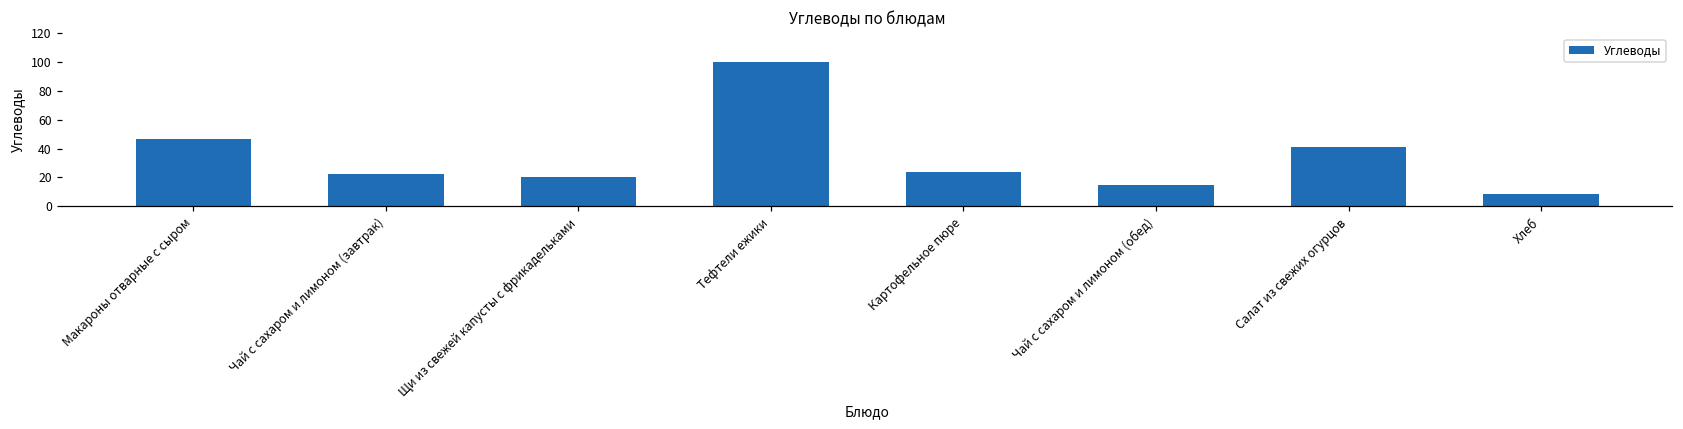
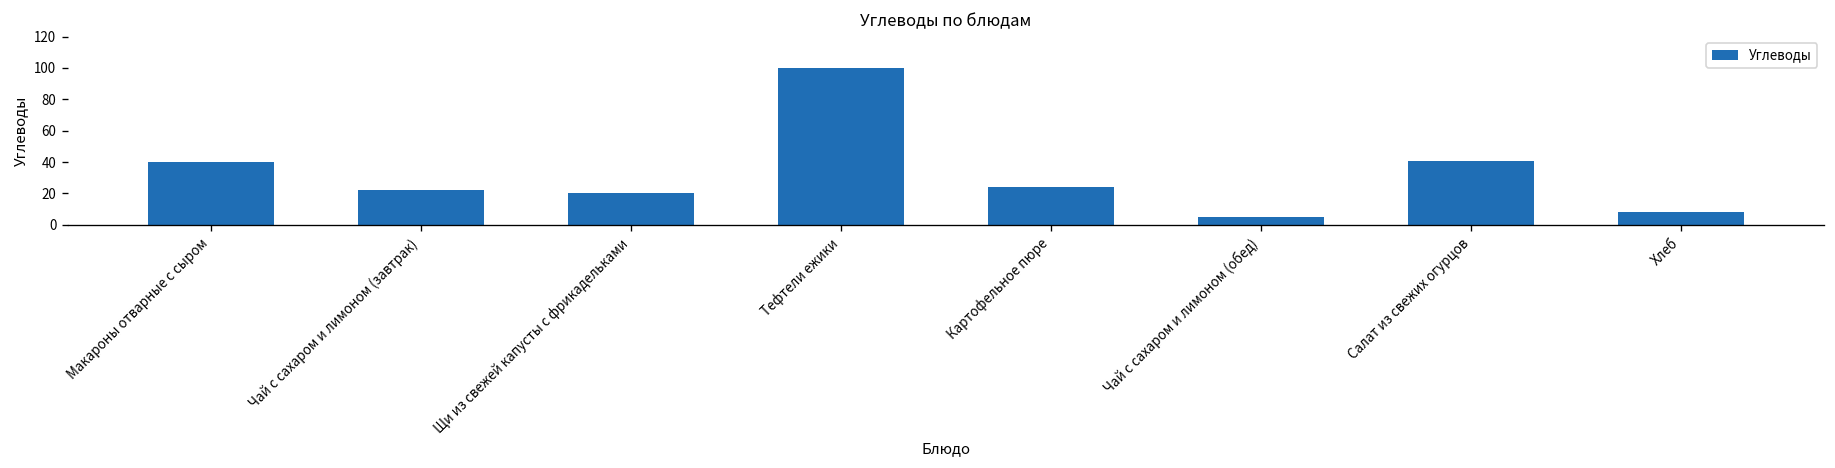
  {
-   "Макароны отварные с сыром": 47,
+   "Макароны отварные с сыром": 40,
    "Чай с сахаром и лимоном (завтрак)": 22,
    "Щи из свежей капусты с фрикадельками": 20,
    "Тефтели ежики": 100,
    "Картофельное пюре": 24,
-   "Чай с сахаром и лимоном (обед)": 15,
+   "Чай с сахаром и лимоном (обед)": 5,
    "Салат из свежих огурцов": 41,
    "Хлеб": 9
  }
